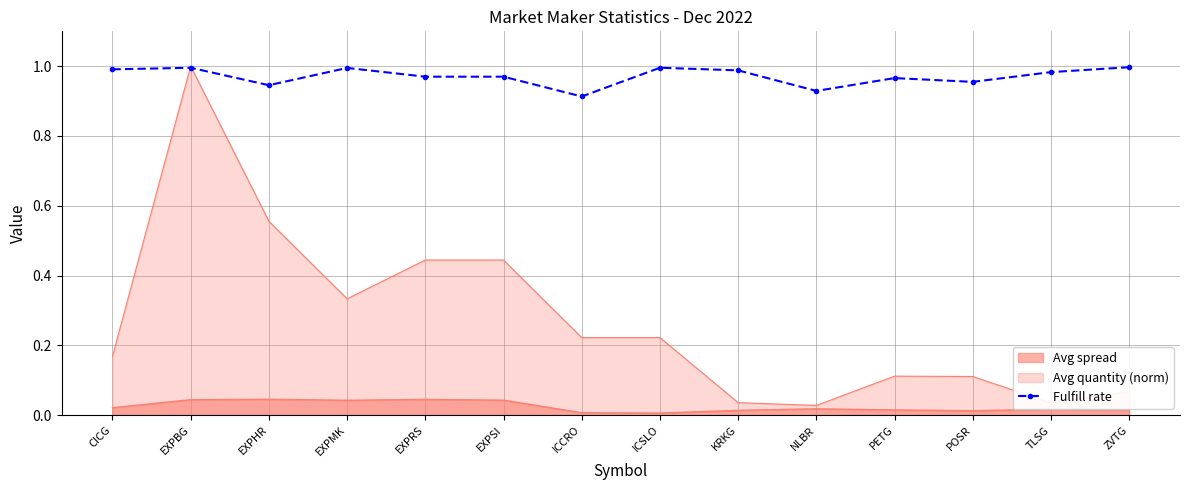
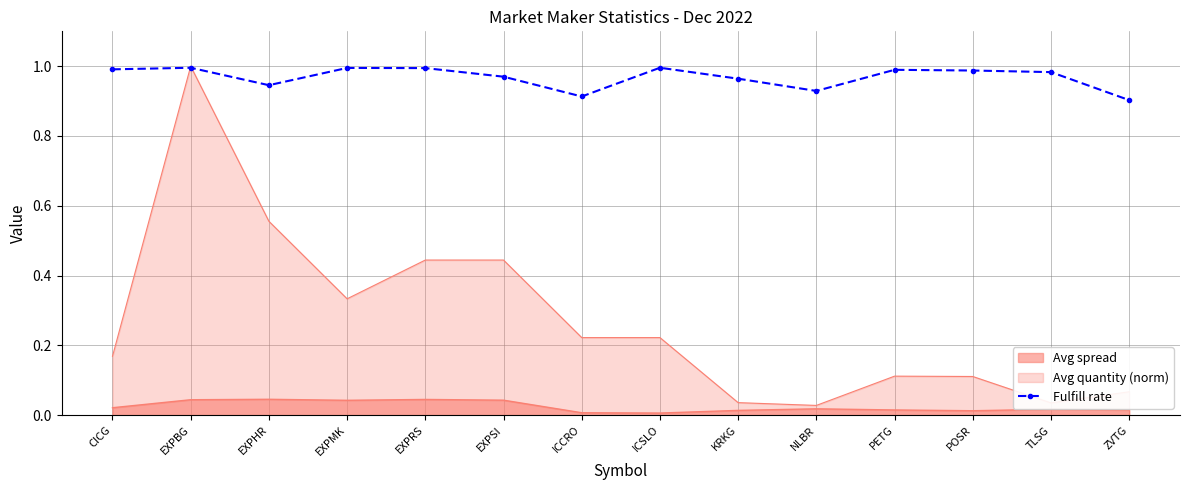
  {
    "Fulfill rate": {
      "CICG": 0.99,
      "EXPHR": 0.95,
      "EXPMK": 1.00,
-     "EXPRS": 0.97,
+     "EXPRS": 0.99,
      "EXPSI": 0.97,
      "ICCRO": 0.91,
      "ICSLO": 1.00,
-     "KRKG": 0.99,
+     "KRKG": 0.96,
      "NLBR": 0.93,
-     "PETG": 0.97,
-     "POSR": 0.96,
+     "PETG": 0.99,
+     "POSR": 0.99,
      "TLSG": 0.98,
-     "ZVTG": 1.00
+     "ZVTG": 0.90
    }
  }
